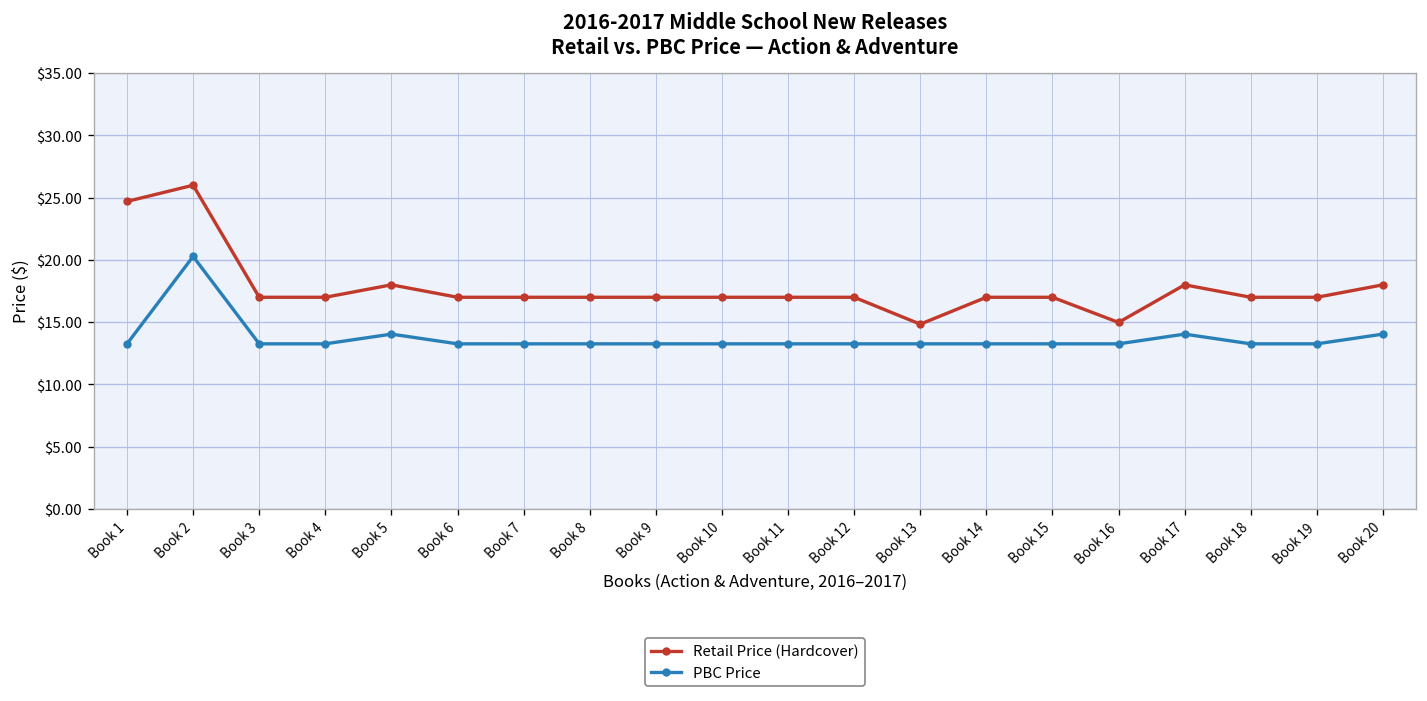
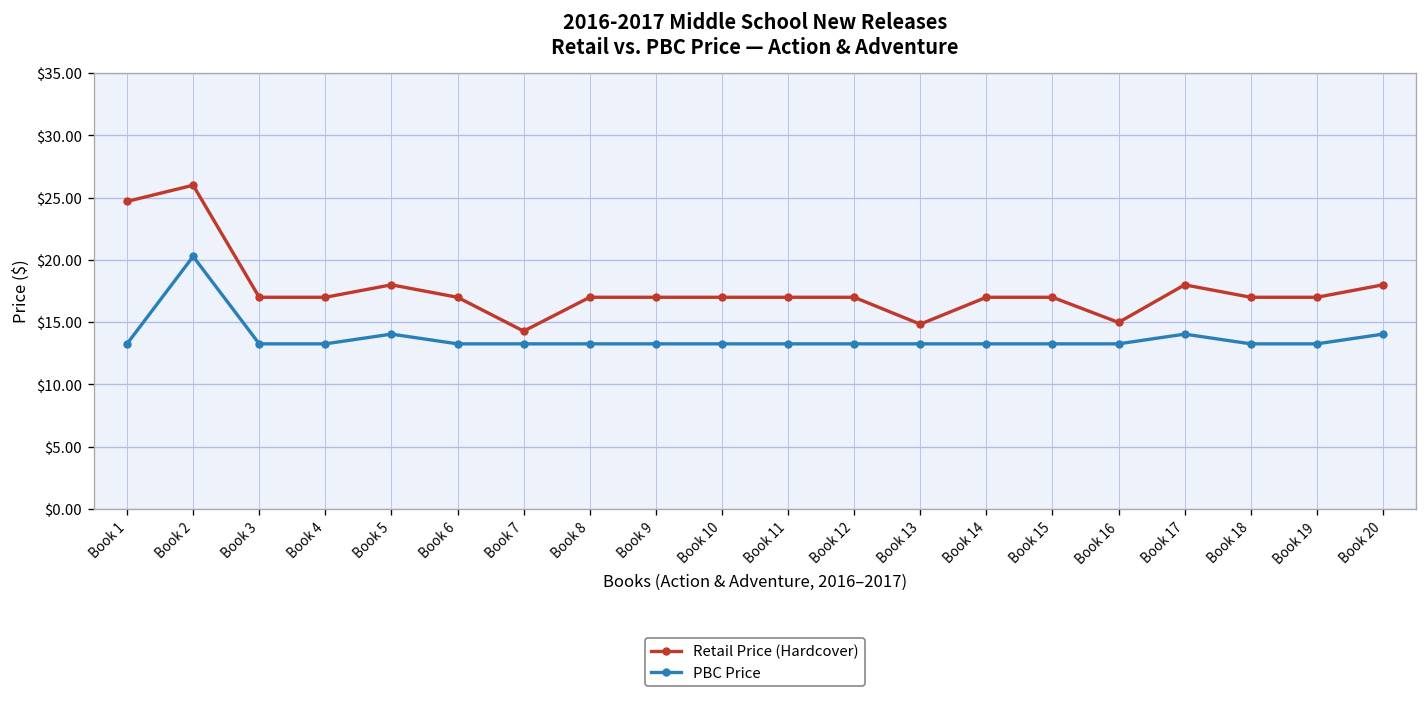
  {
    "Retail Price (Hardcover)": {
      "Book 1": "$24.7",
      "Book 2": "$26.0",
      "Book 3": "$17.0",
      "Book 4": "$17.0",
      "Book 5": "$18.0",
      "Book 6": "$17.0",
-     "Book 7": "$17.0",
+     "Book 7": "$14.3",
      "Book 8": "$17.0",
      "Book 9": "$17.0",
      "Book 10": "$17.0",
      "Book 11": "$17.0",
      "Book 12": "$17.0",
      "Book 13": "$14.8",
      "Book 14": "$17.0",
      "Book 15": "$17.0",
      "Book 16": "$15.0",
      "Book 17": "$18.0",
      "Book 18": "$17.0",
      "Book 19": "$17.0",
      "Book 20": "$18.0"
    },
    "PBC Price": {
      "Book 1": "$13.3",
      "Book 2": "$20.3",
      "Book 3": "$13.3",
      "Book 4": "$13.3",
      "Book 5": "$14.0",
      "Book 6": "$13.3",
      "Book 7": "$13.3",
      "Book 8": "$13.3",
      "Book 9": "$13.3",
      "Book 10": "$13.3",
      "Book 11": "$13.3",
      "Book 12": "$13.3",
      "Book 13": "$13.3",
      "Book 14": "$13.3",
      "Book 15": "$13.3",
      "Book 16": "$13.3",
      "Book 17": "$14.0",
      "Book 18": "$13.3",
      "Book 19": "$13.3",
      "Book 20": "$14.0"
    }
  }
